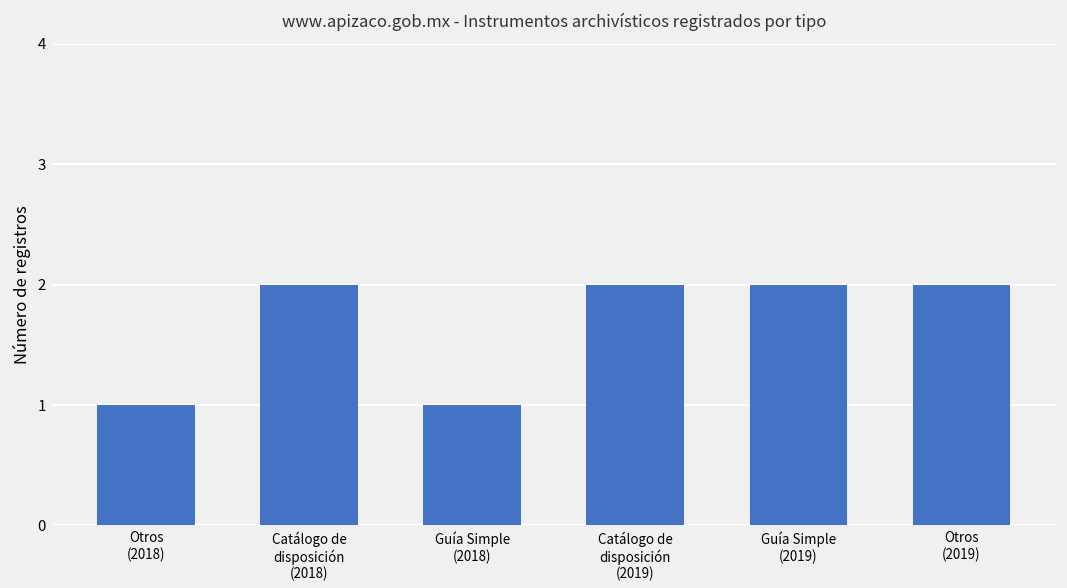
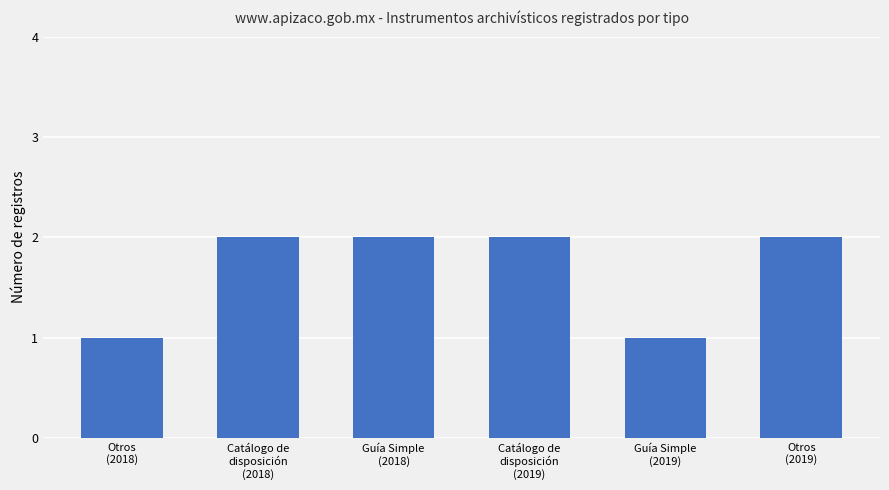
  {
    "Otros (2018)": 1,
    "Catálogo de disposición (2018)": 2,
-   "Guía Simple (2018)": 1,
+   "Guía Simple (2018)": 2,
    "Catálogo de disposición (2019)": 2,
-   "Guía Simple (2019)": 2,
+   "Guía Simple (2019)": 1,
    "Otros (2019)": 2
  }
